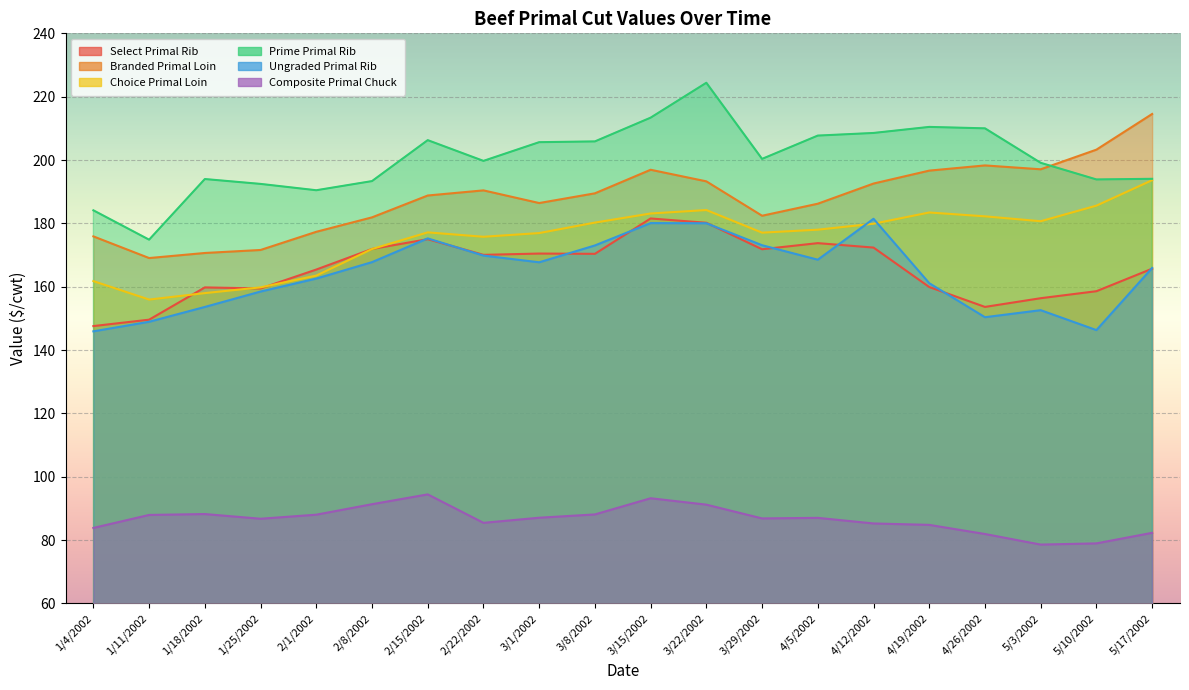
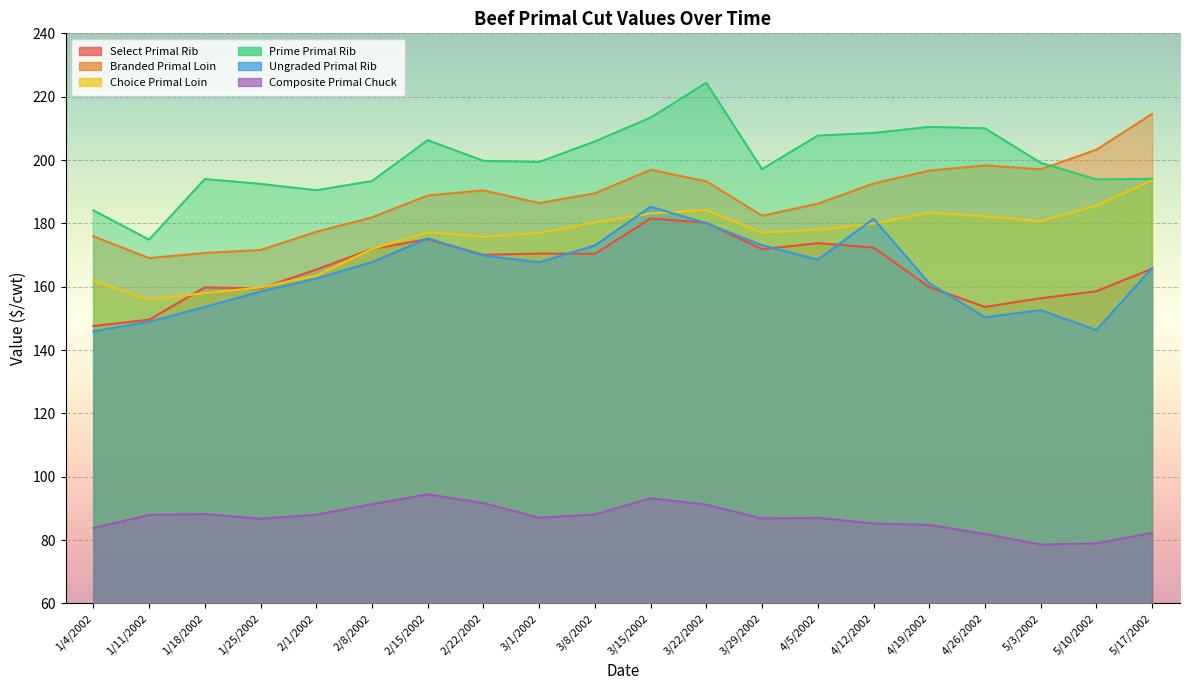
  {
    "Prime Primal Rib": {
      "1/4/2002": 184,
      "1/11/2002": 175,
      "1/18/2002": 194,
      "1/25/2002": 192,
      "2/1/2002": 190,
      "2/8/2002": 193,
      "2/15/2002": 206,
      "2/22/2002": 200,
-     "3/1/2002": 206,
+     "3/1/2002": 199,
      "3/8/2002": 206,
      "3/15/2002": 213,
      "3/22/2002": 224,
-     "3/29/2002": 200,
+     "3/29/2002": 197,
      "4/5/2002": 208,
      "4/12/2002": 209,
      "4/19/2002": 210,
      "4/26/2002": 210,
      "5/3/2002": 199,
      "5/10/2002": 194
    },
    "Ungraded Primal Rib": {
      "1/4/2002": 146,
      "1/18/2002": 154,
      "1/25/2002": 158,
      "2/1/2002": 163,
      "2/8/2002": 168,
      "3/1/2002": 168,
      "3/8/2002": 173,
-     "3/15/2002": 180,
+     "3/15/2002": 185,
      "3/29/2002": 173,
      "4/5/2002": 169,
      "4/12/2002": 181,
      "4/19/2002": 161,
      "4/26/2002": 150,
      "5/3/2002": 153,
      "5/10/2002": 146
    },
    "Composite Primal Chuck": {
      "1/4/2002": 84,
      "1/11/2002": 88,
      "1/18/2002": 88,
      "1/25/2002": 87,
      "2/1/2002": 88,
      "2/8/2002": 91,
      "2/15/2002": 94,
-     "2/22/2002": 85,
+     "2/22/2002": 92,
      "3/1/2002": 87,
      "3/8/2002": 88,
      "3/15/2002": 93,
      "3/22/2002": 91,
      "3/29/2002": 87,
      "4/5/2002": 87,
      "4/12/2002": 85,
      "4/19/2002": 85,
      "4/26/2002": 82,
      "5/3/2002": 79,
      "5/10/2002": 79,
      "5/17/2002": 82
    }
  }
